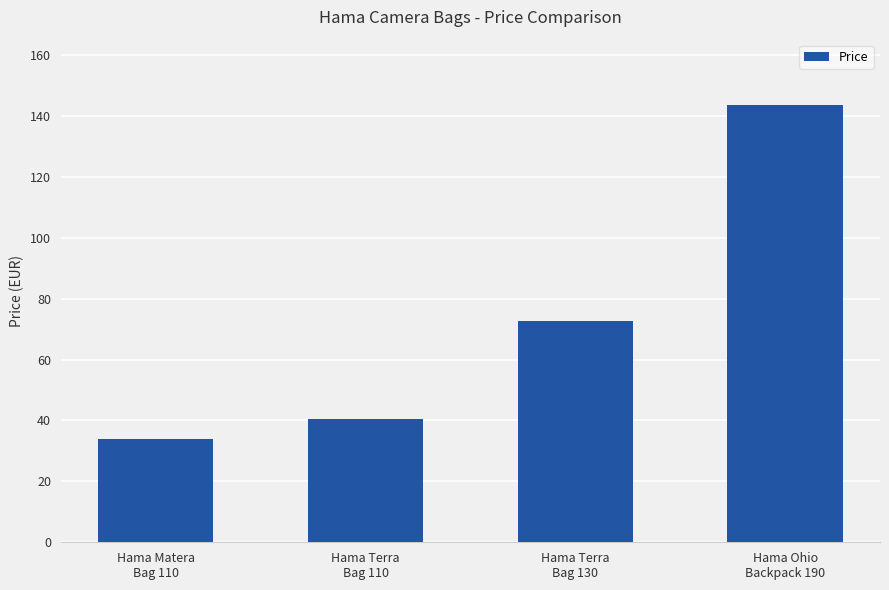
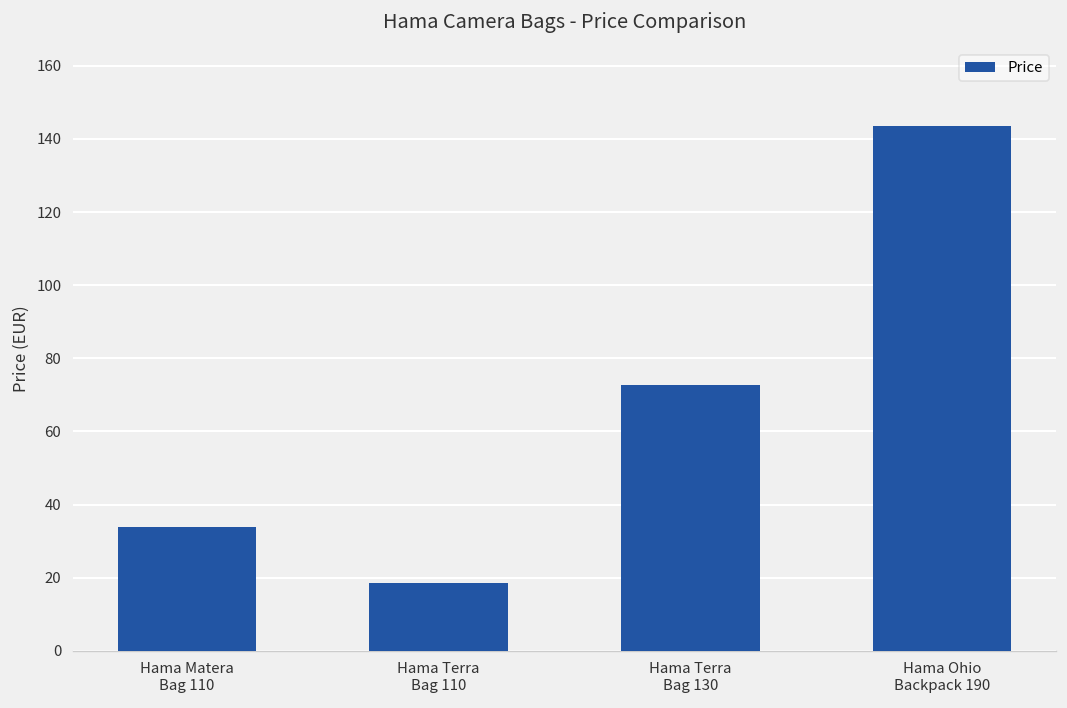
  {
    "Hama Matera Bag 110": 34,
-   "Hama Terra Bag 110": 41,
+   "Hama Terra Bag 110": 19,
    "Hama Terra Bag 130": 73,
    "Hama Ohio Backpack 190": 144
  }
